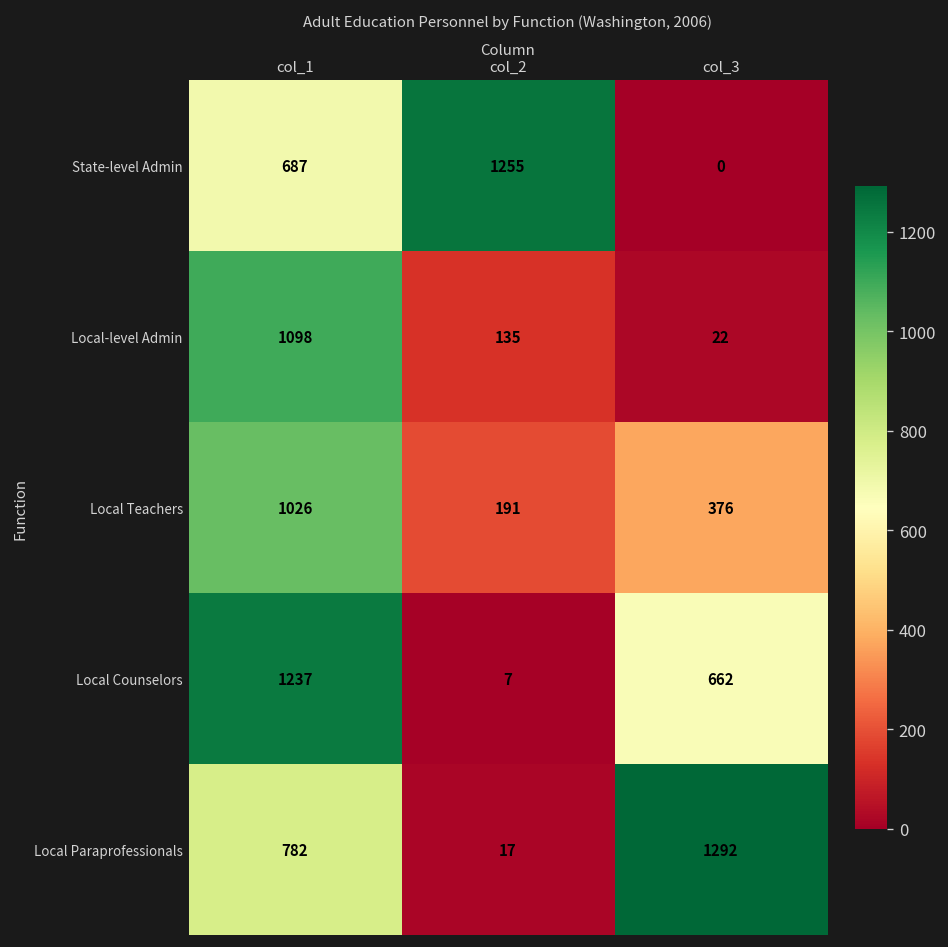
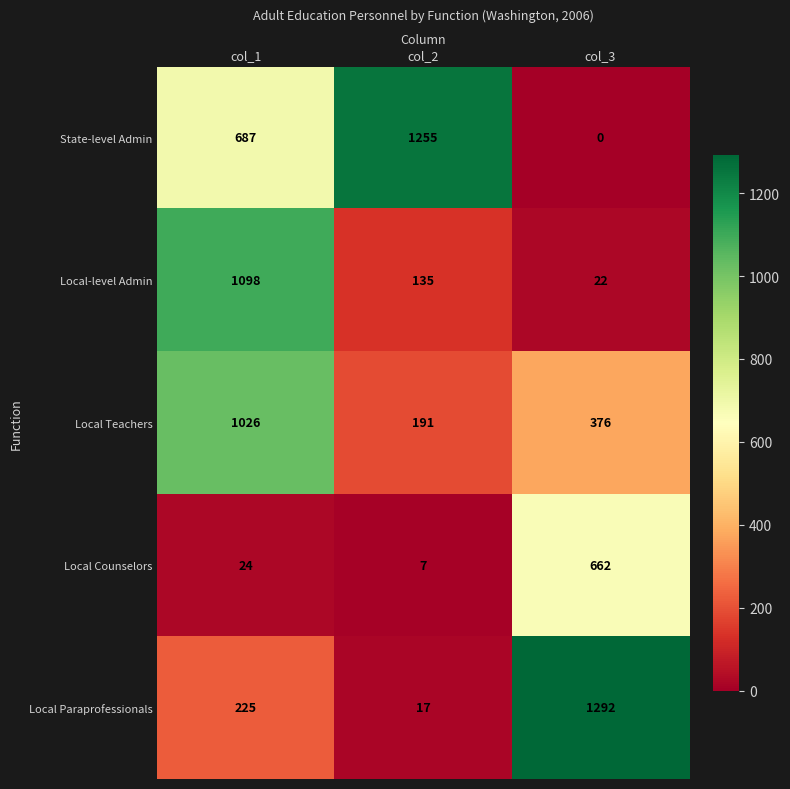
  {
    "State-level Admin": {
      "col_1": 687,
      "col_2": 1255,
      "col_3": 0
    },
    "Local-level Admin": {
      "col_1": 1098,
      "col_2": 135,
      "col_3": 22
    },
    "Local Teachers": {
      "col_1": 1026,
      "col_2": 191,
      "col_3": 376
    },
    "Local Counselors": {
-     "col_1": 1237,
+     "col_1": 24,
      "col_2": 7,
      "col_3": 662
    },
    "Local Paraprofessionals": {
-     "col_1": 782,
+     "col_1": 225,
      "col_2": 17,
      "col_3": 1292
    }
  }
